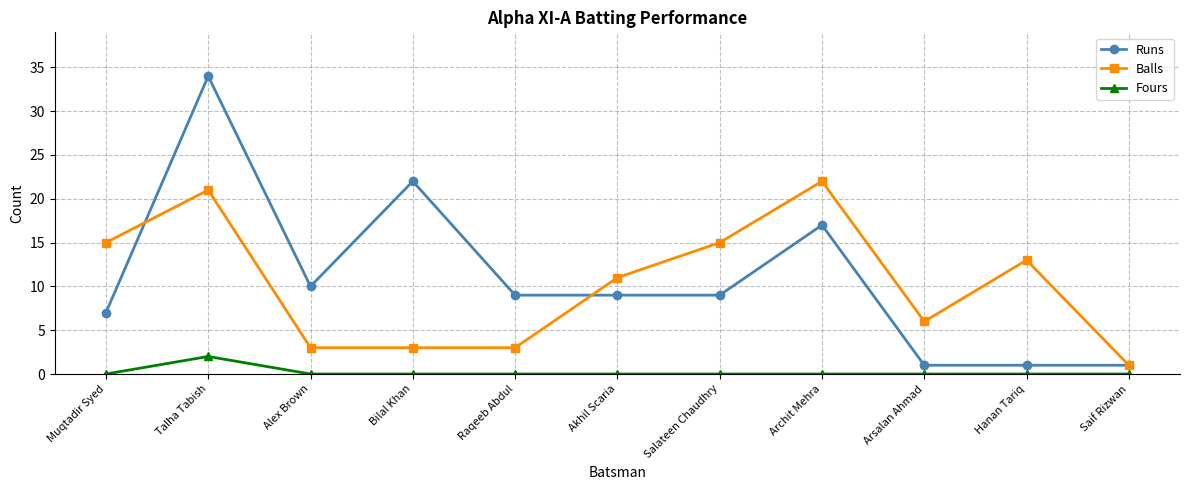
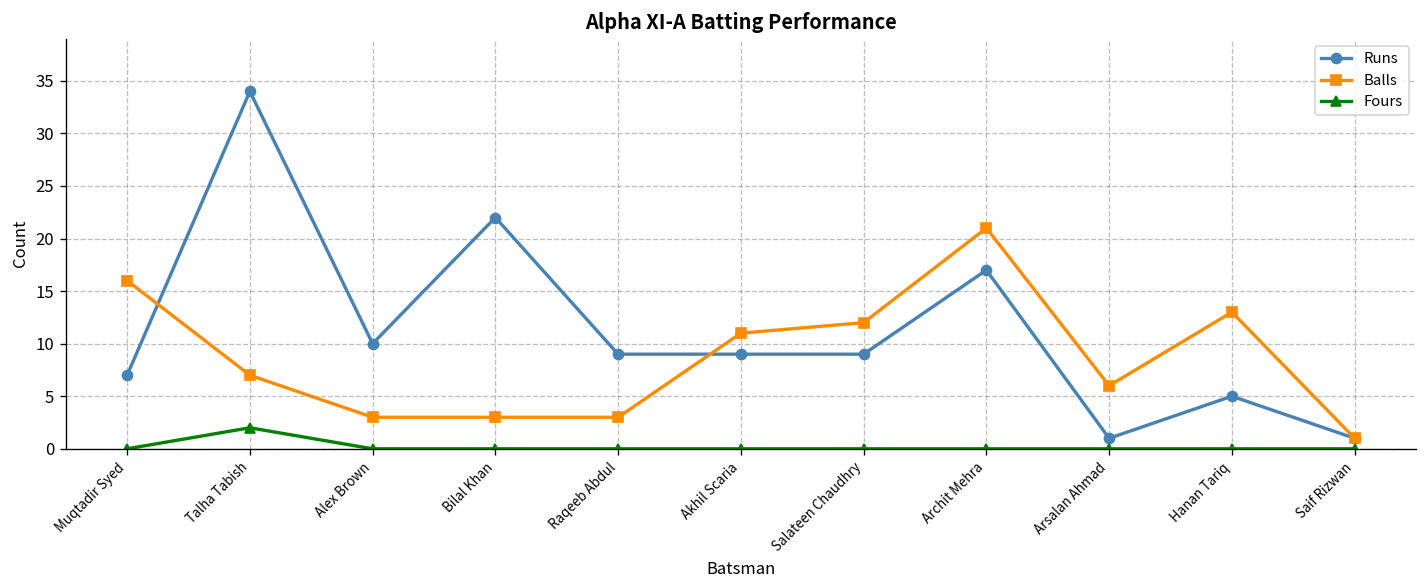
  {
    "Runs": {
      "Muqtadir Syed": 7,
      "Talha Tabish": 34,
      "Alex Brown": 10,
      "Bilal Khan": 22,
      "Raqeeb Abdul": 9,
      "Akhil Scaria": 9,
      "Salateen Chaudhry": 9,
      "Archit Mehra": 17,
      "Arsalan Ahmad": 1,
-     "Hanan Tariq": 1
+     "Hanan Tariq": 5
    },
    "Balls": {
-     "Muqtadir Syed": 15,
-     "Talha Tabish": 21,
+     "Muqtadir Syed": 16,
+     "Talha Tabish": 7,
      "Alex Brown": 3,
      "Bilal Khan": 3,
      "Raqeeb Abdul": 3,
      "Akhil Scaria": 11,
-     "Salateen Chaudhry": 15,
-     "Archit Mehra": 22,
+     "Salateen Chaudhry": 12,
+     "Archit Mehra": 21,
      "Arsalan Ahmad": 6,
      "Hanan Tariq": 13
    },
    "Fours": {
      "Muqtadir Syed": 0,
      "Talha Tabish": 2,
      "Alex Brown": 0,
      "Bilal Khan": 0,
      "Raqeeb Abdul": 0,
      "Akhil Scaria": 0,
      "Salateen Chaudhry": 0,
      "Archit Mehra": 0,
      "Arsalan Ahmad": 0,
      "Hanan Tariq": 0,
      "Saif Rizwan": 0
    }
  }
